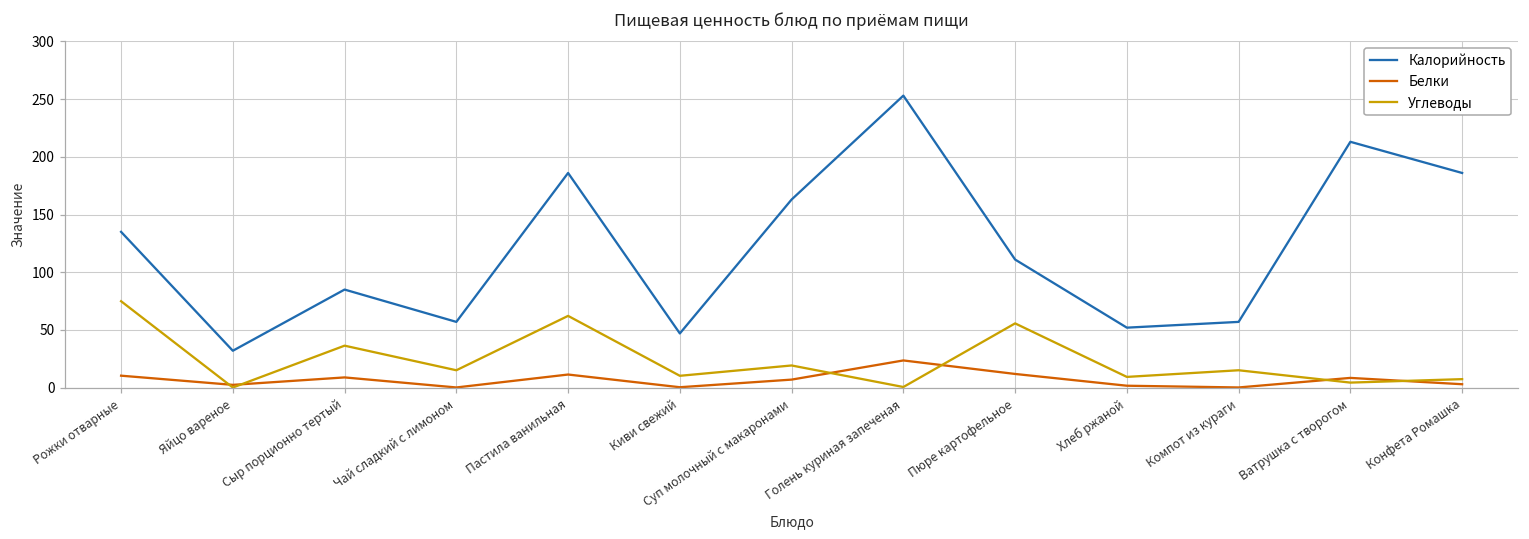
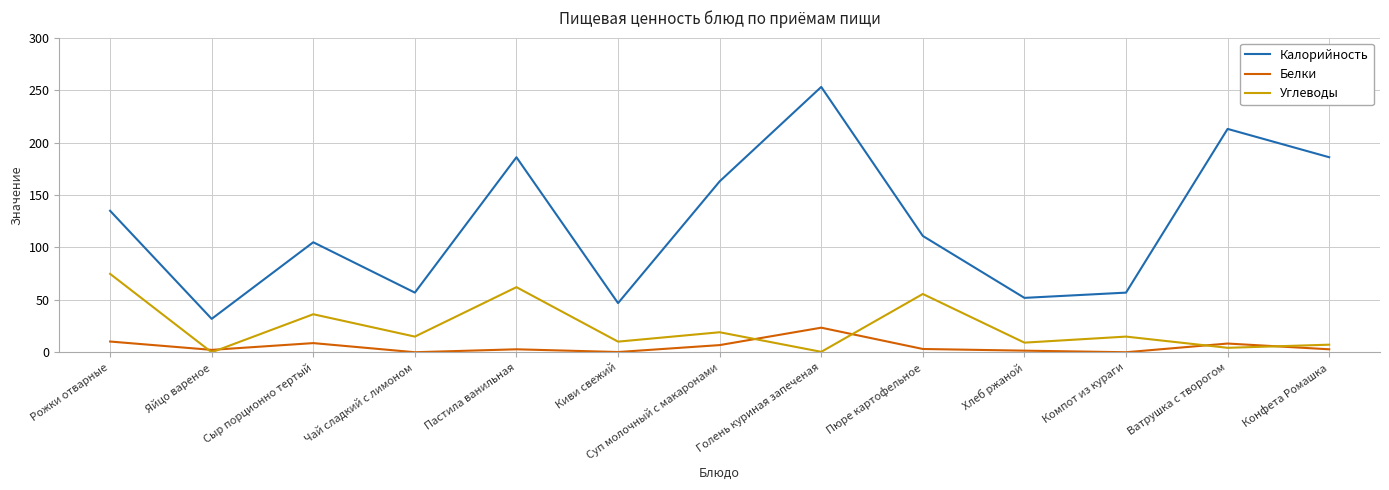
  {
    "Калорийность": {
      "Рожки отварные": 135,
      "Яйцо вареное": 32,
-     "Сыр порционно тертый": 85,
+     "Сыр порционно тертый": 105,
      "Чай сладкий с лимоном": 57,
      "Пастила ванильная": 186,
      "Киви свежий": 47,
      "Суп молочный с макаронами": 163,
      "Голень куриная запеченая": 253,
      "Пюре картофельное": 111,
      "Хлеб ржаной": 52,
      "Компот из кураги": 57,
      "Ватрушка с творогом": 213,
      "Конфета Ромашка": 186
    },
    "Белки": {
      "Рожки отварные": 10,
      "Сыр порционно тертый": 9,
      "Чай сладкий с лимоном": 0,
-     "Пастила ванильная": 11,
+     "Пастила ванильная": 3,
      "Киви свежий": 0,
      "Суп молочный с макаронами": 7,
      "Голень куриная запеченая": 24,
-     "Пюре картофельное": 12,
+     "Пюре картофельное": 3,
      "Хлеб ржаной": 2,
      "Компот из кураги": 0,
      "Ватрушка с творогом": 8,
      "Конфета Ромашка": 3
    },
    "Углеводы": {
      "Рожки отварные": 75,
      "Сыр порционно тертый": 36,
      "Чай сладкий с лимоном": 15,
      "Пастила ванильная": 62,
      "Киви свежий": 10,
      "Суп молочный с макаронами": 19,
      "Голень куриная запеченая": 1,
      "Пюре картофельное": 56,
      "Хлеб ржаной": 9,
      "Компот из кураги": 15,
      "Ватрушка с творогом": 4,
      "Конфета Ромашка": 7
    }
  }
